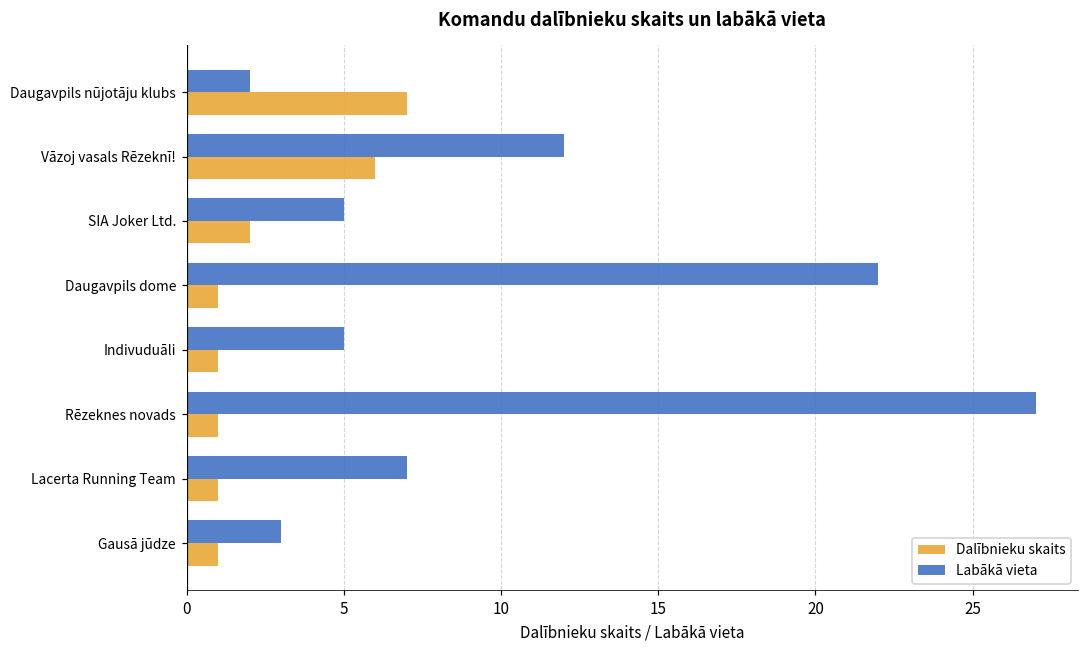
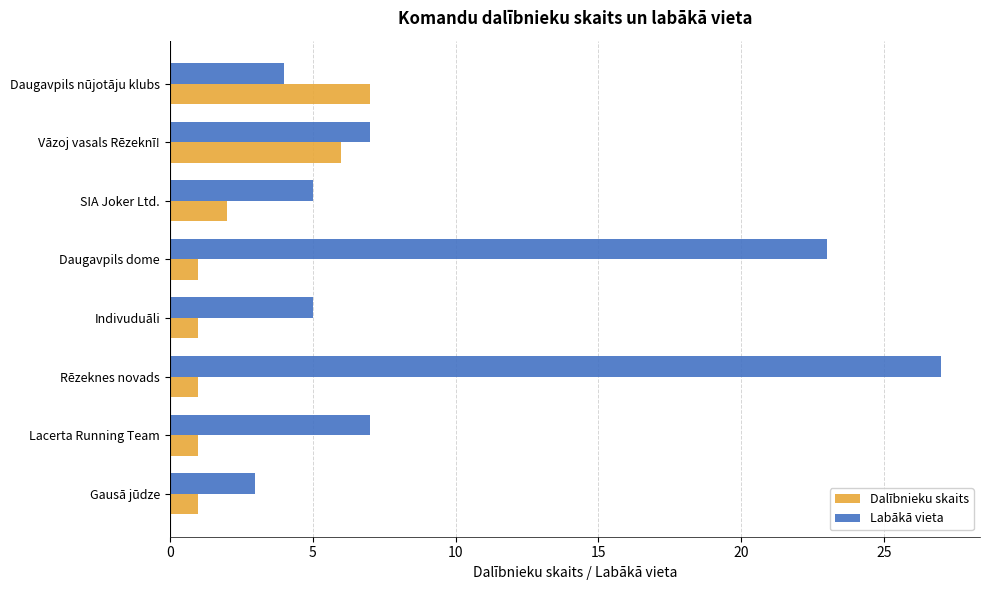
  {
    "Dalībnieku skaits": {
      "Daugavpils nūjotāju klubs": 7,
      "Vāzoj vasals Rēzeknī!": 6,
      "SIA Joker Ltd.": 2,
      "Daugavpils dome": 1,
      "Indivuduāli": 1,
      "Rēzeknes novads": 1,
      "Lacerta Running Team": 1,
      "Gausā jūdze": 1
    },
    "Labākā vieta": {
-     "Daugavpils nūjotāju klubs": 2,
-     "Vāzoj vasals Rēzeknī!": 12,
+     "Daugavpils nūjotāju klubs": 4,
+     "Vāzoj vasals Rēzeknī!": 7,
      "SIA Joker Ltd.": 5,
-     "Daugavpils dome": 22,
+     "Daugavpils dome": 23,
      "Indivuduāli": 5,
      "Rēzeknes novads": 27,
      "Lacerta Running Team": 7,
      "Gausā jūdze": 3
    }
  }
